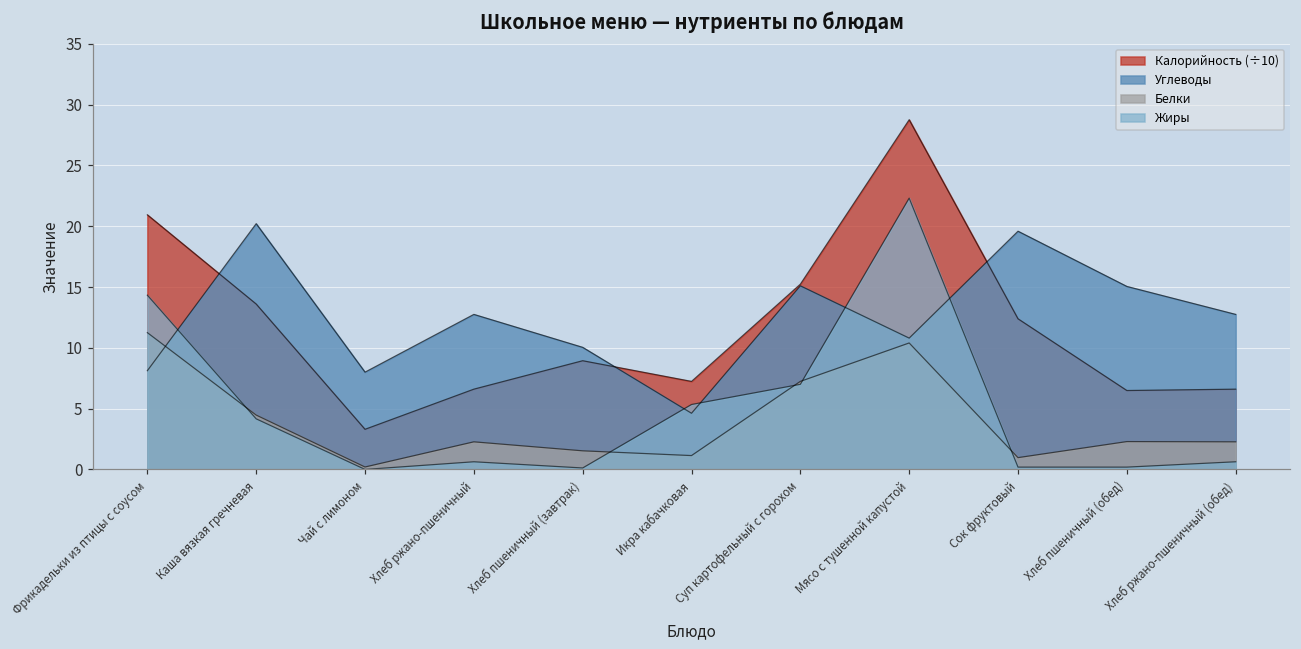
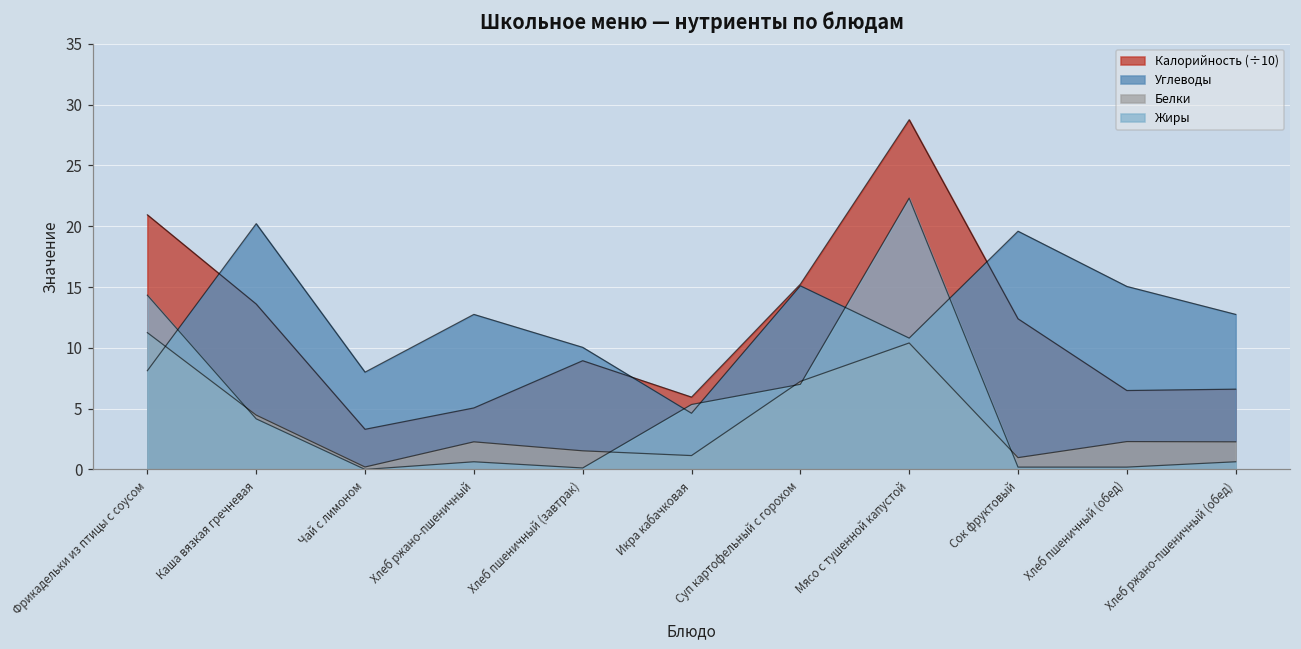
  {
    "Калорийность (÷10)": {
      "Фрикадельки из птицы с соусом": 20.9,
      "Каша вязкая гречневая": 13.6,
      "Чай с лимоном": 3.3,
-     "Хлеб ржано-пшеничный": 6.6,
+     "Хлеб ржано-пшеничный": 5.1,
      "Хлеб пшеничный (завтрак)": 8.9,
-     "Икра кабачковая": 7.2,
+     "Икра кабачковая": 6.0,
      "Мясо с тушенной капустой": 28.8,
      "Сок фруктовый": 12.4,
      "Хлеб пшеничный (обед)": 6.5,
      "Хлеб ржано-пшеничный (обед)": 6.6
    }
  }
